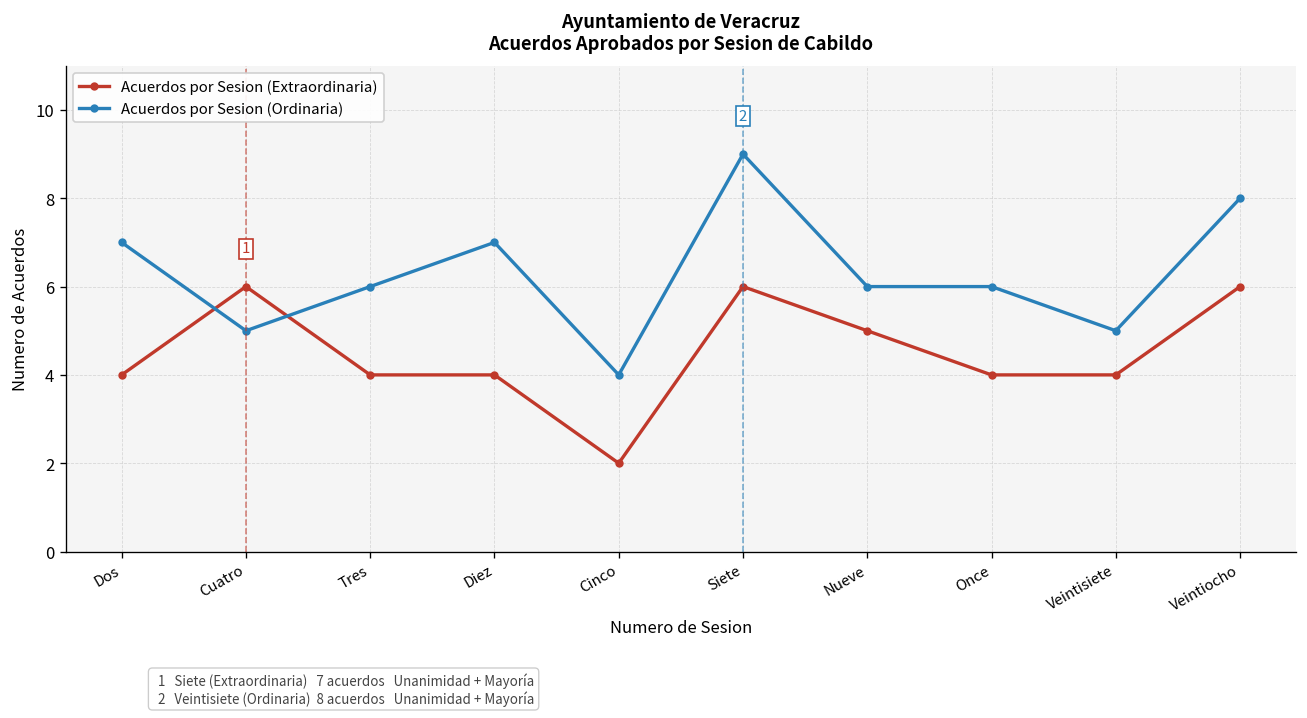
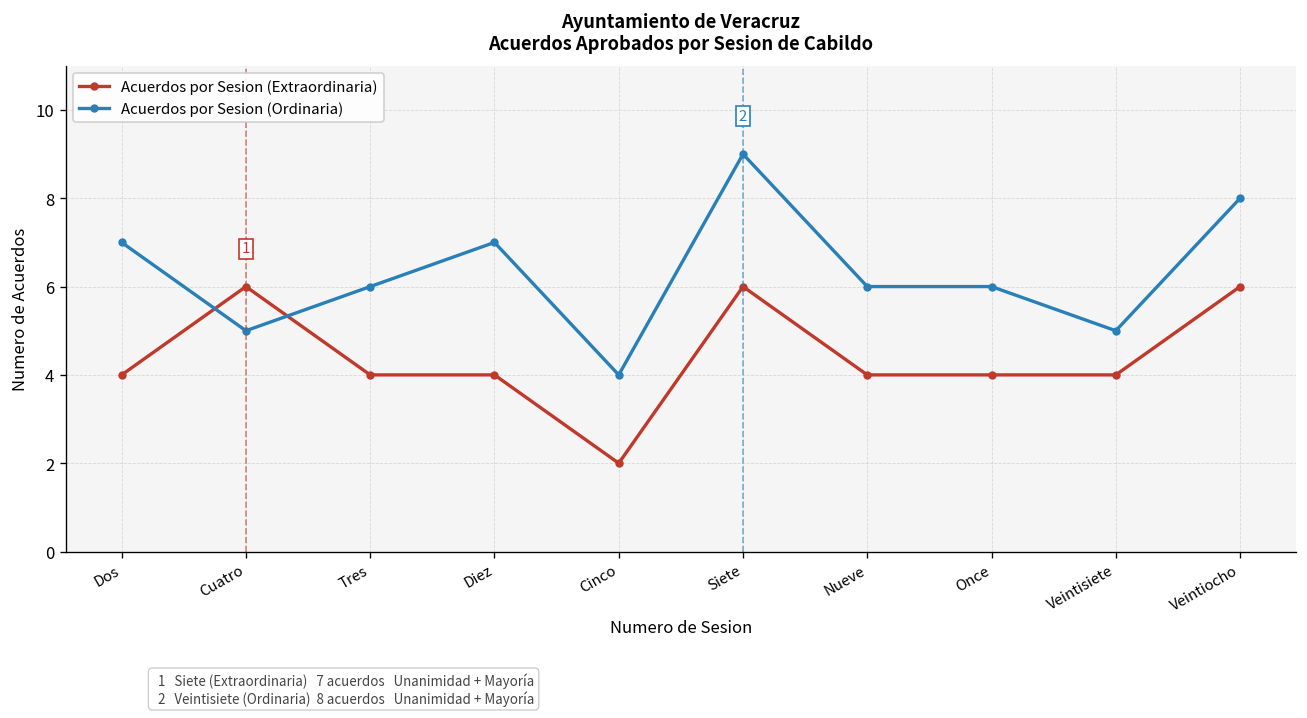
  {
    "Acuerdos por Sesion (Extraordinaria)": {
      "Dos": 4,
      "Cuatro": 6,
      "Tres": 4,
      "Diez": 4,
      "Cinco": 2,
      "Siete": 6,
-     "Nueve": 5,
+     "Nueve": 4,
      "Once": 4,
      "Veintisiete": 4,
      "Veintiocho": 6
    },
    "Acuerdos por Sesion (Ordinaria)": {
      "Dos": 7,
      "Cuatro": 5,
      "Tres": 6,
      "Diez": 7,
      "Cinco": 4,
      "Siete": 9,
      "Nueve": 6,
      "Once": 6,
      "Veintisiete": 5,
      "Veintiocho": 8
    }
  }
